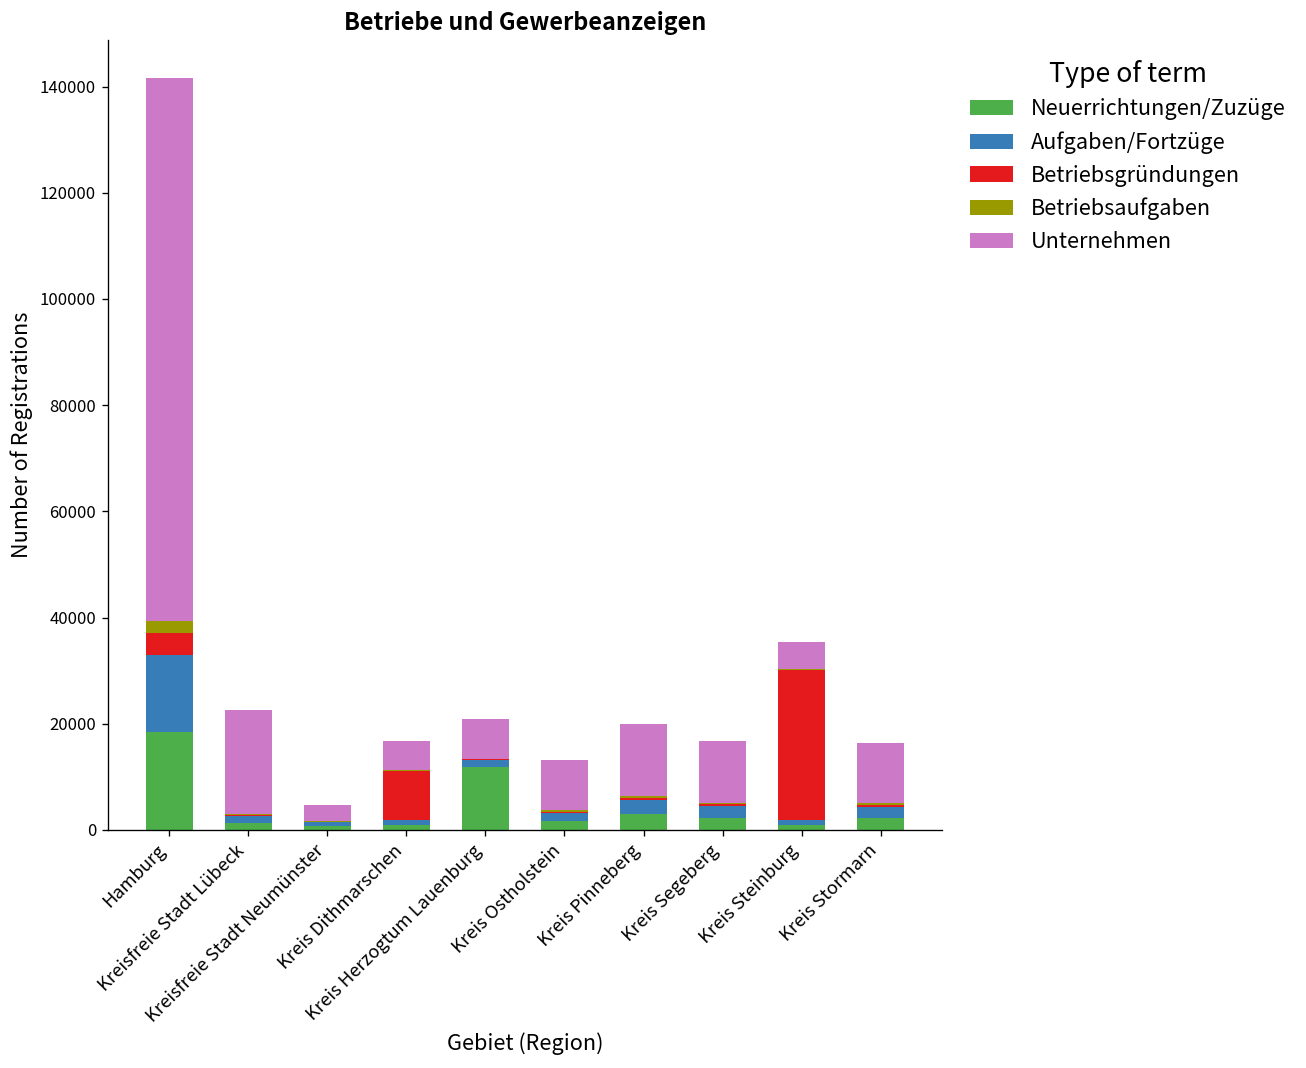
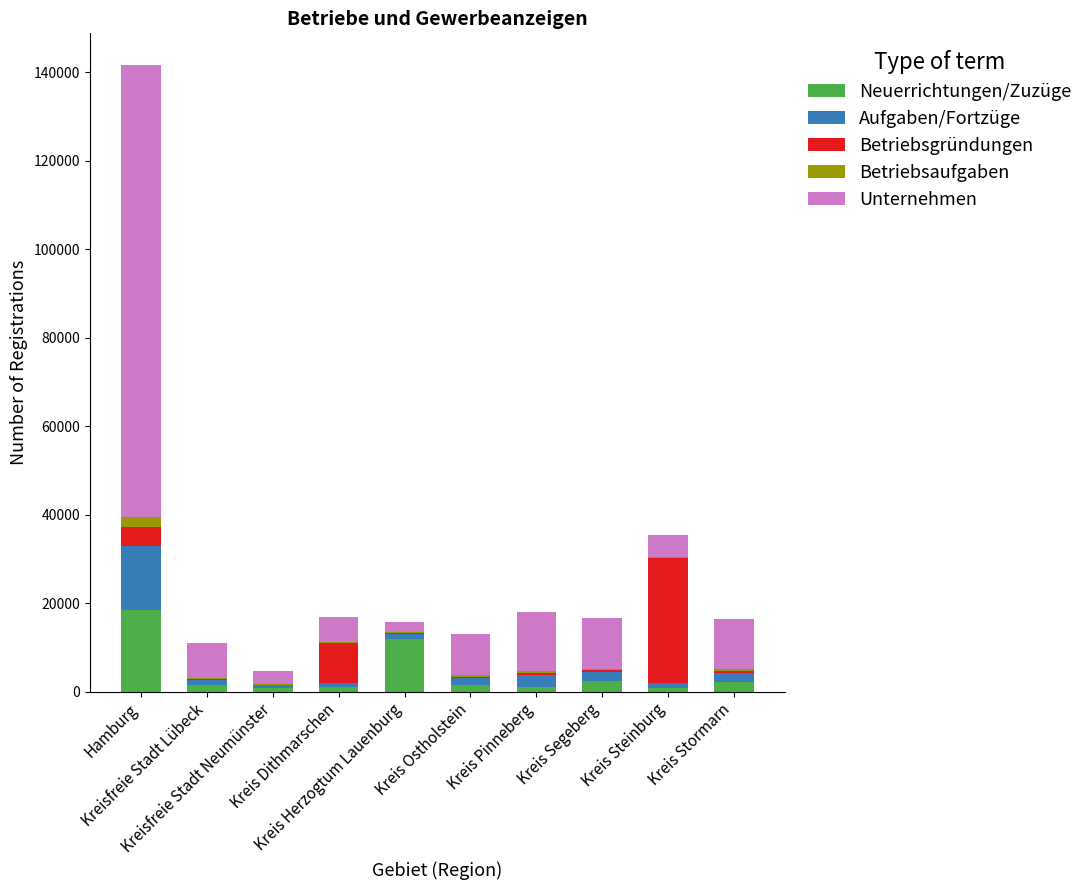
  {
    "Neuerrichtungen/Zuzüge": {
      "Hamburg": 19000,
      "Kreisfreie Stadt Lübeck": 1000,
      "Kreisfreie Stadt Neumünster": 1000,
      "Kreis Dithmarschen": 1000,
      "Kreis Herzogtum Lauenburg": 12000,
      "Kreis Ostholstein": 2000,
-     "Kreis Pinneberg": 3000,
+     "Kreis Pinneberg": 1000,
      "Kreis Segeberg": 2000,
      "Kreis Steinburg": 1000,
      "Kreis Stormarn": 2000
    },
    "Aufgaben/Fortzüge": {
      "Hamburg": 14000,
      "Kreisfreie Stadt Lübeck": 1000,
      "Kreisfreie Stadt Neumünster": 1000,
      "Kreis Dithmarschen": 1000,
      "Kreis Herzogtum Lauenburg": 1000,
      "Kreis Ostholstein": 2000,
      "Kreis Pinneberg": 3000,
      "Kreis Segeberg": 2000,
      "Kreis Steinburg": 1000,
      "Kreis Stormarn": 2000
    },
    "Betriebsgründungen": {
      "Hamburg": 4000,
      "Kreis Dithmarschen": 9000,
      "Kreis Steinburg": 28000
    },
    "Betriebsaufgaben": {
      "Hamburg": 2000
    },
    "Unternehmen": {
      "Hamburg": 102000,
-     "Kreisfreie Stadt Lübeck": 20000,
+     "Kreisfreie Stadt Lübeck": 8000,
      "Kreisfreie Stadt Neumünster": 3000,
      "Kreis Dithmarschen": 6000,
-     "Kreis Herzogtum Lauenburg": 8000,
+     "Kreis Herzogtum Lauenburg": 2000,
      "Kreis Ostholstein": 9000,
      "Kreis Pinneberg": 13000,
      "Kreis Segeberg": 12000,
      "Kreis Steinburg": 5000,
      "Kreis Stormarn": 11000
    }
  }
